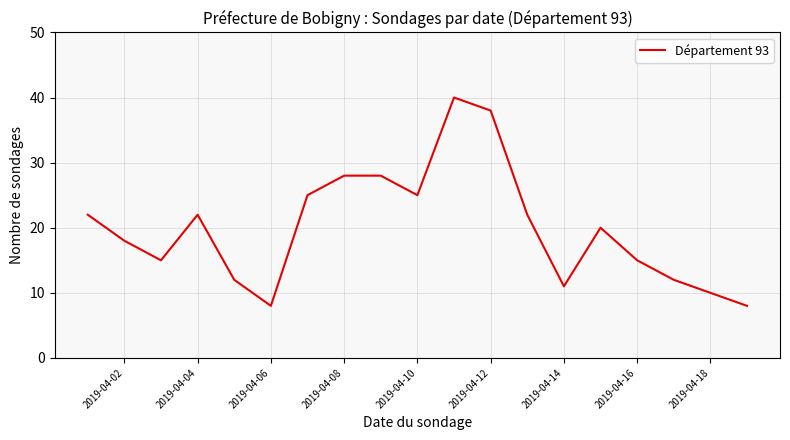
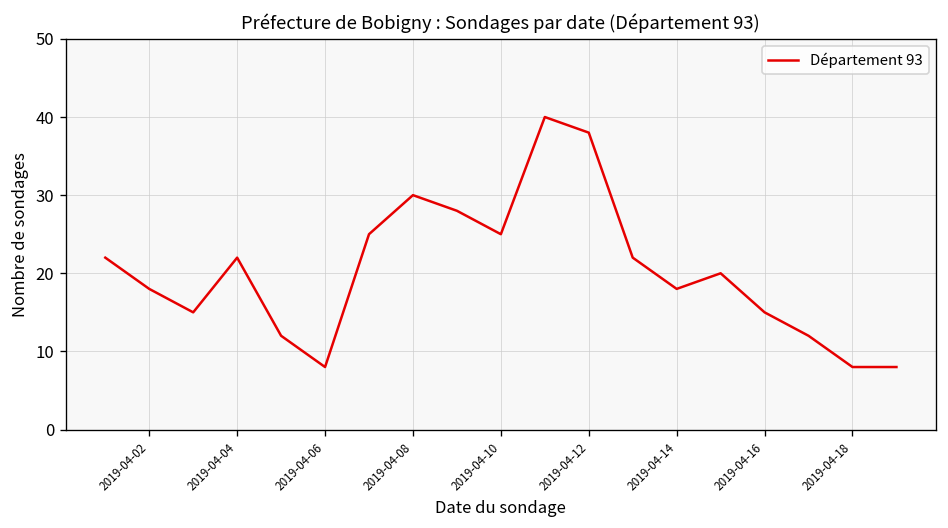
  {
    "2019-04-02": 18,
    "2019-04-04": 22,
    "2019-04-06": 8,
-   "2019-04-08": 28,
+   "2019-04-08": 30,
    "2019-04-10": 25,
    "2019-04-12": 38,
-   "2019-04-14": 11,
+   "2019-04-14": 18,
    "2019-04-16": 15,
-   "2019-04-18": 10
+   "2019-04-18": 8
  }
